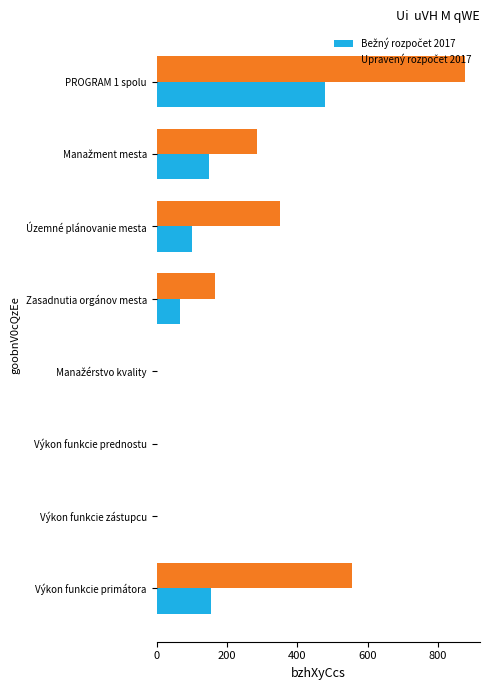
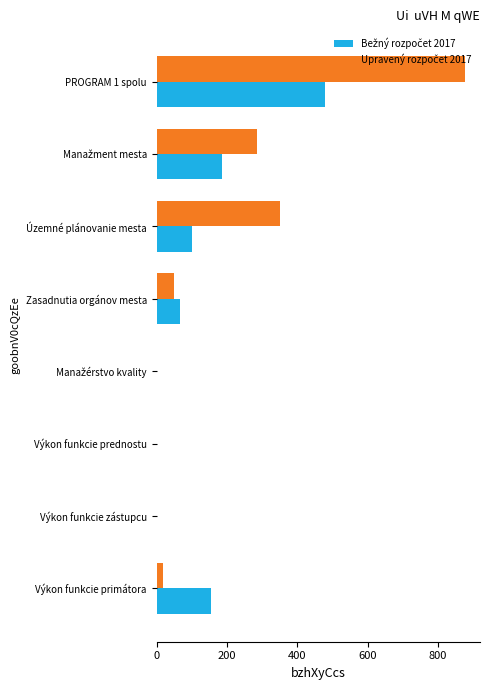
  {
    "Bežný rozpočet 2017": {
      "PROGRAM 1 spolu": 480,
-     "Manažment mesta": 150,
+     "Manažment mesta": 180,
      "Územné plánovanie mesta": 100,
      "Zasadnutia orgánov mesta": 70,
      "Výkon funkcie primátora": 160
    },
    "Upravený rozpočet 2017": {
      "PROGRAM 1 spolu": 880,
      "Manažment mesta": 280,
      "Územné plánovanie mesta": 350,
-     "Zasadnutia orgánov mesta": 160,
-     "Výkon funkcie primátora": 550
+     "Zasadnutia orgánov mesta": 50,
+     "Výkon funkcie primátora": 20
    }
  }
